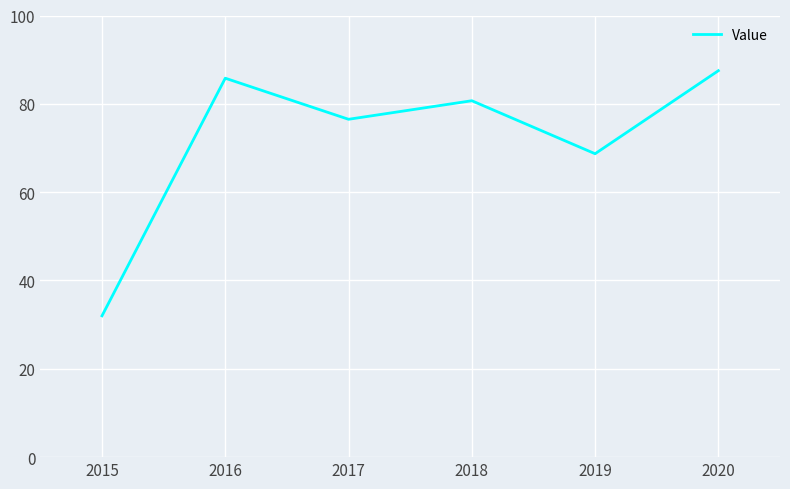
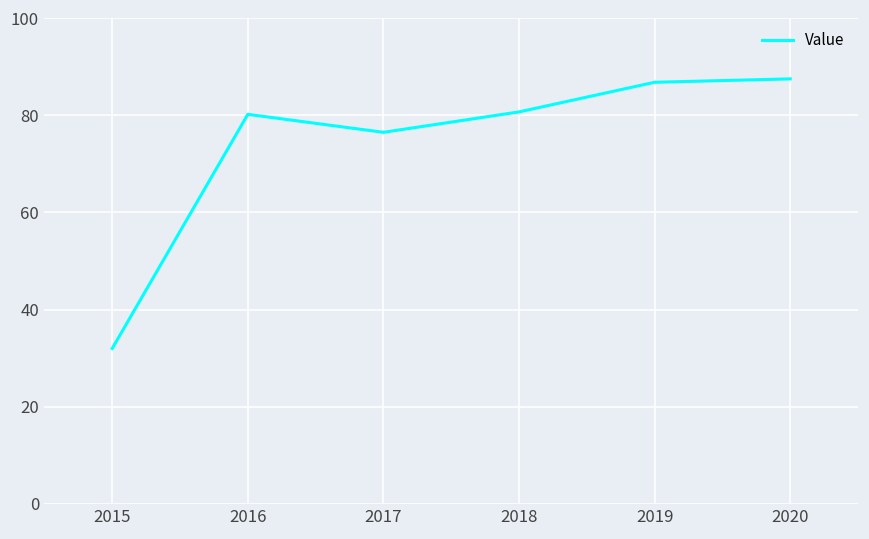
  {
    "2015": 32,
-   "2016": 86,
+   "2016": 80,
    "2017": 77,
    "2018": 81,
-   "2019": 69,
+   "2019": 87,
    "2020": 88
  }
